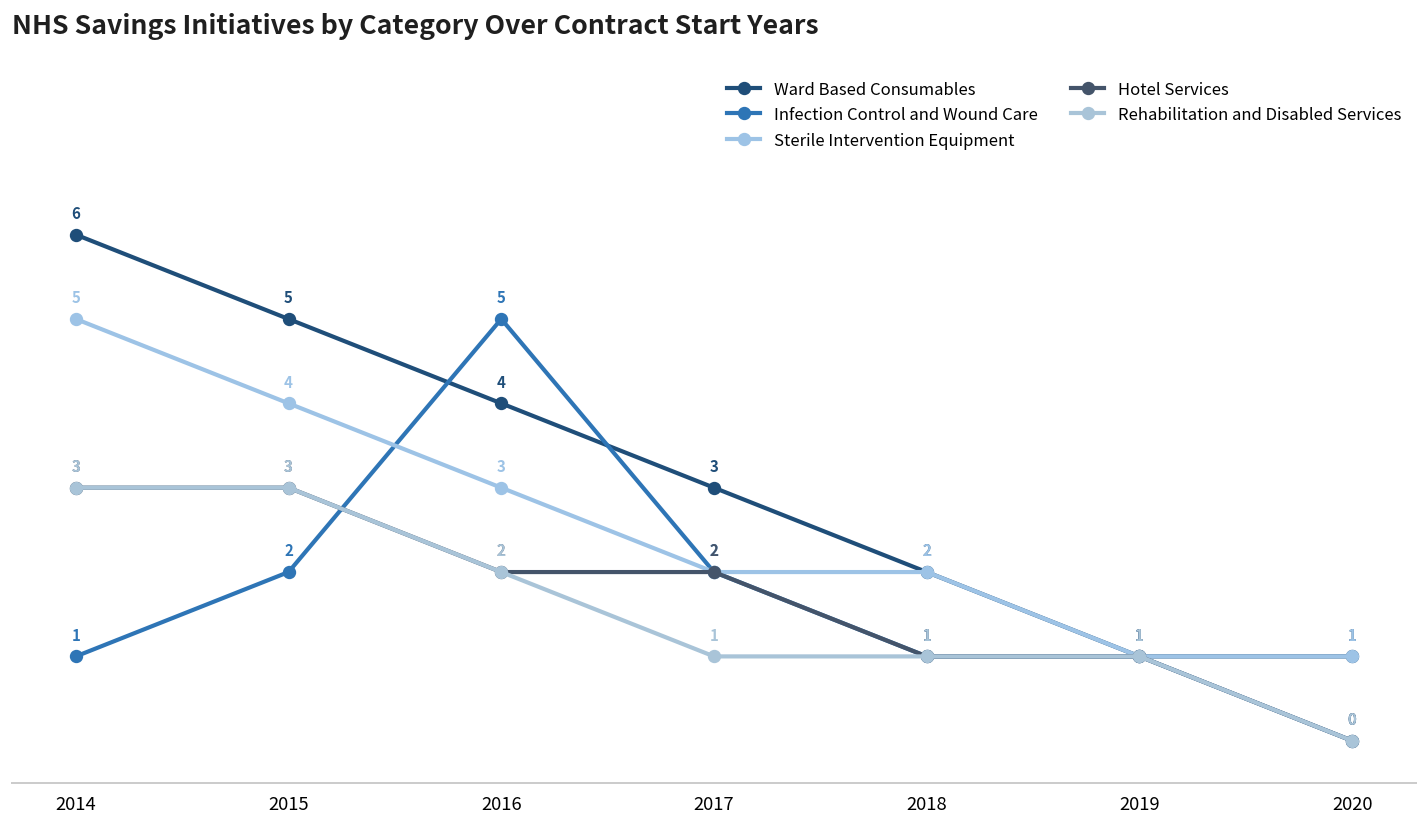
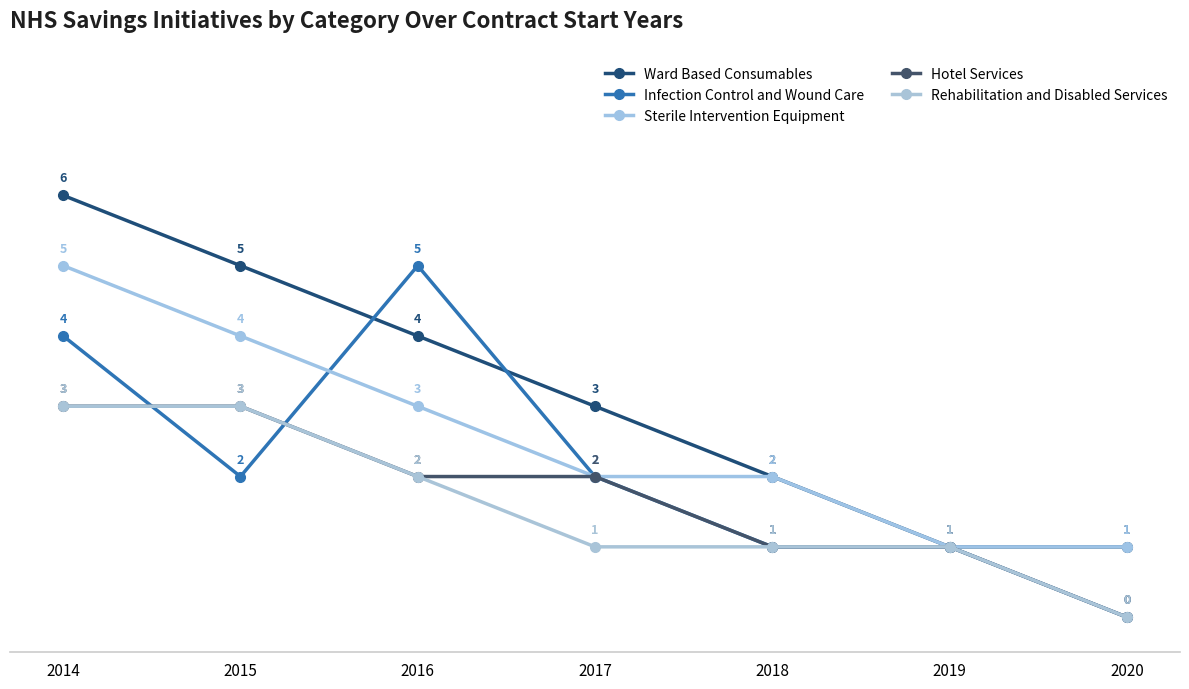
  {
    "Infection Control and Wound Care": {
-     "2014": 1,
+     "2014": 4,
      "2015": 2,
      "2016": 5
    }
  }
